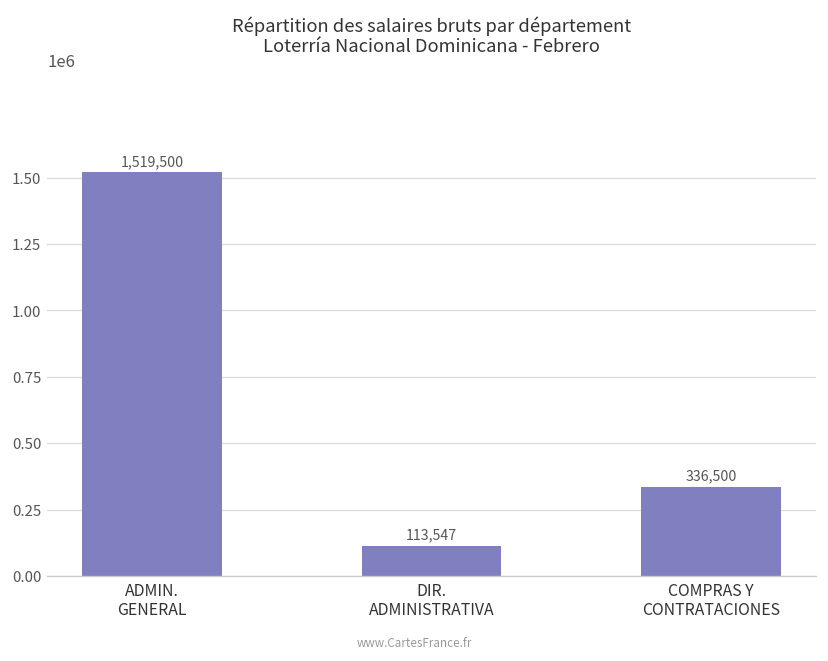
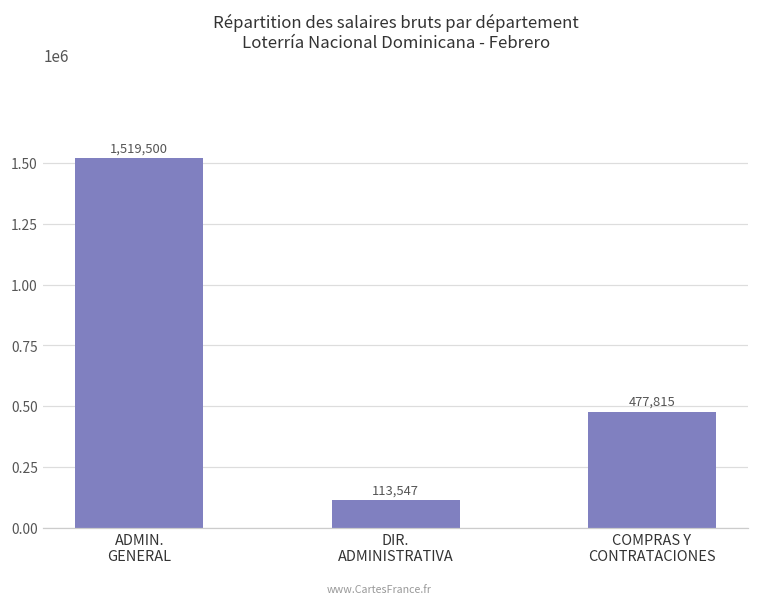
  {
    "ADMIN. GENERAL": "1,519,500",
    "DIR. ADMINISTRATIVA": "113,547",
-   "COMPRAS Y CONTRATACIONES": "336,500"
+   "COMPRAS Y CONTRATACIONES": "477,815"
  }
